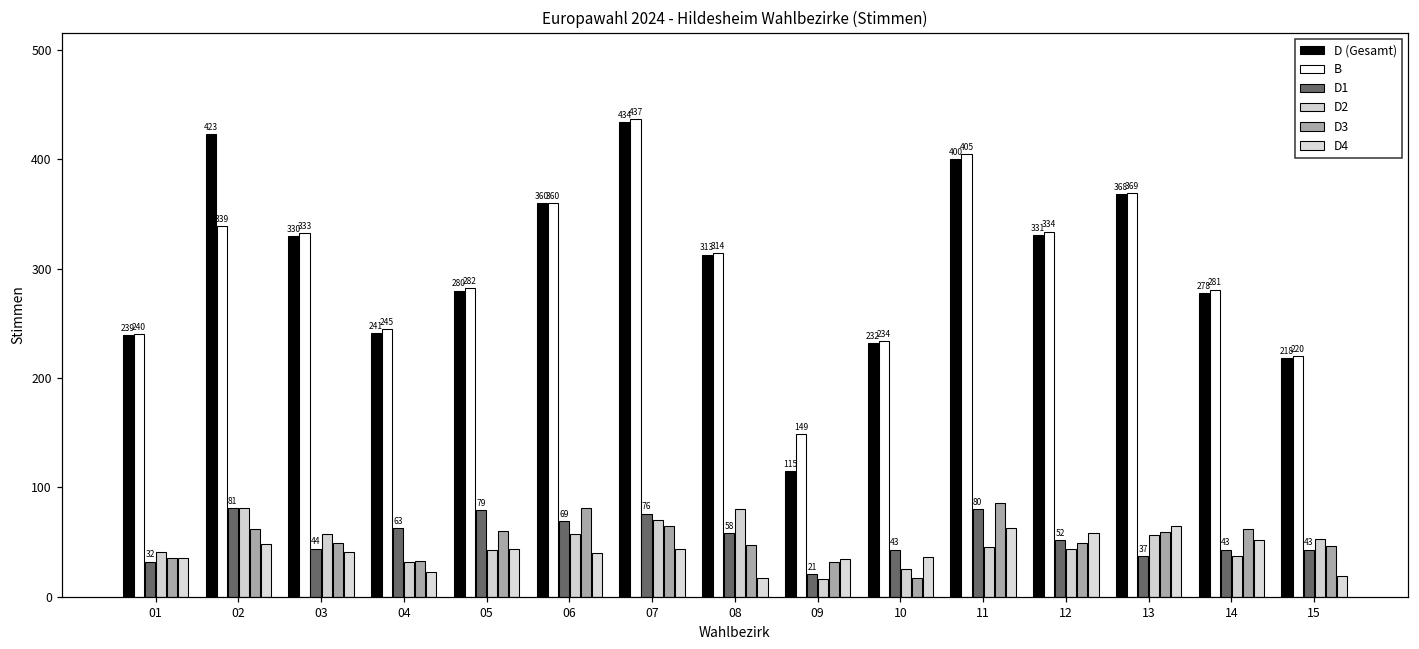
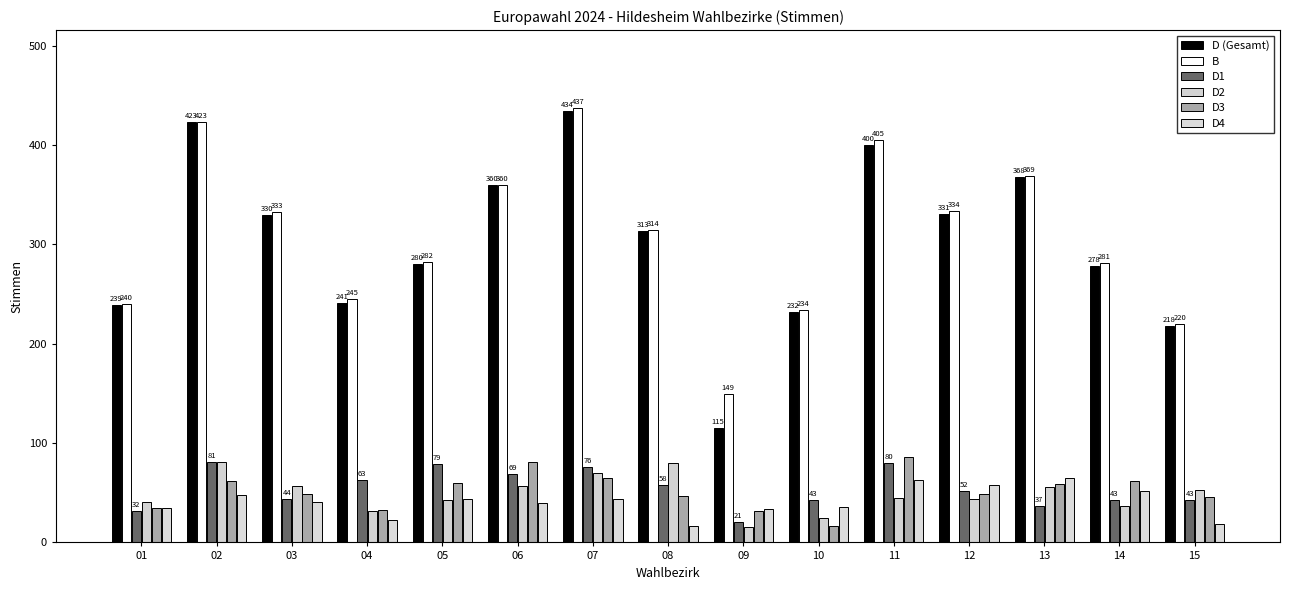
  {
    "D (Gesamt)": {
      "03": 330,
      "04": 241,
      "07": 434,
      "09": 115,
      "11": 400,
      "12": 331,
      "14": 278
    },
    "B": {
-     "02": 339,
+     "02": 423,
      "03": 333,
      "04": 245,
      "07": 437,
      "09": 149,
      "11": 405,
      "12": 334,
      "14": 281
    },
    "D1": {
      "01": 32,
      "02": 81,
      "03": 44,
      "04": 63,
      "05": 79,
      "06": 69,
      "07": 76,
      "08": 58,
      "09": 21,
      "10": 43,
      "11": 80,
      "12": 52,
      "13": 37,
      "14": 43,
      "15": 43
    },
    "D3": {
      "01": 40,
      "02": 60,
      "03": 50,
      "04": 30,
      "05": 60,
      "06": 80,
      "07": 70,
      "08": 50,
      "09": 30,
      "10": 20,
      "11": 90,
      "12": 50,
      "13": 60,
      "14": 60,
      "15": 50
    }
  }
